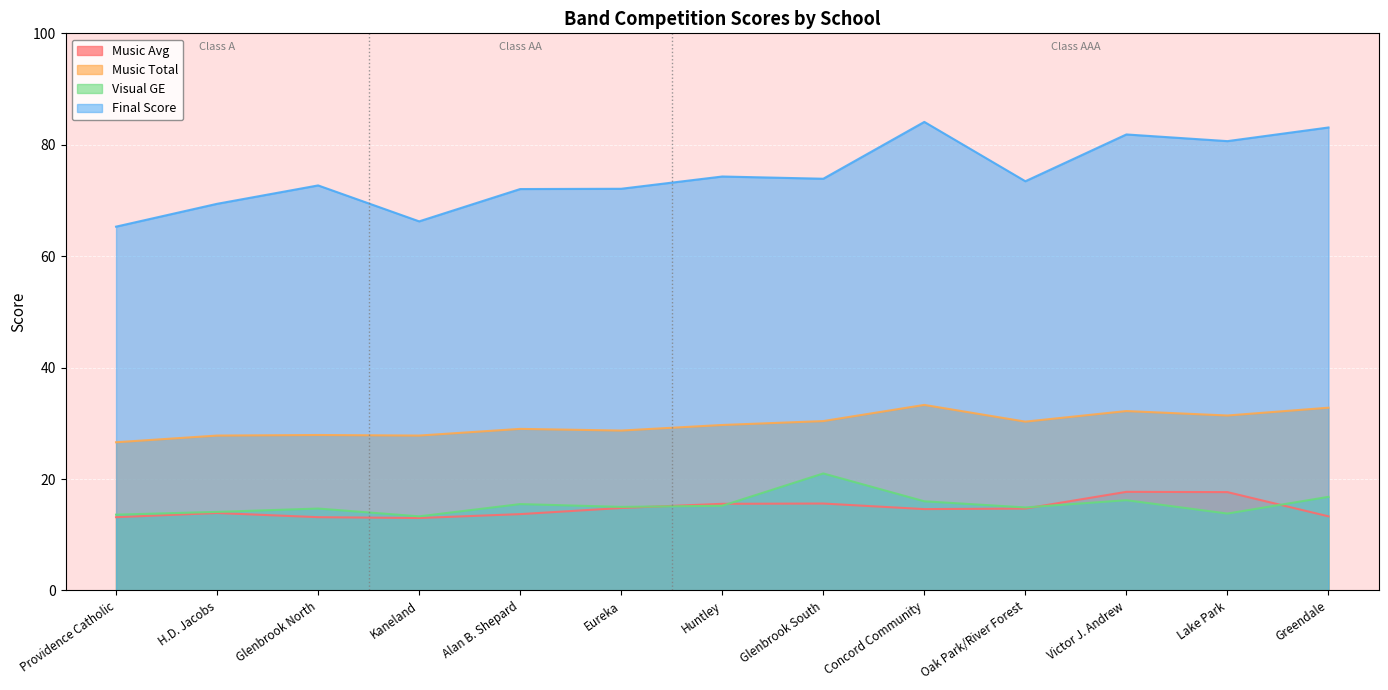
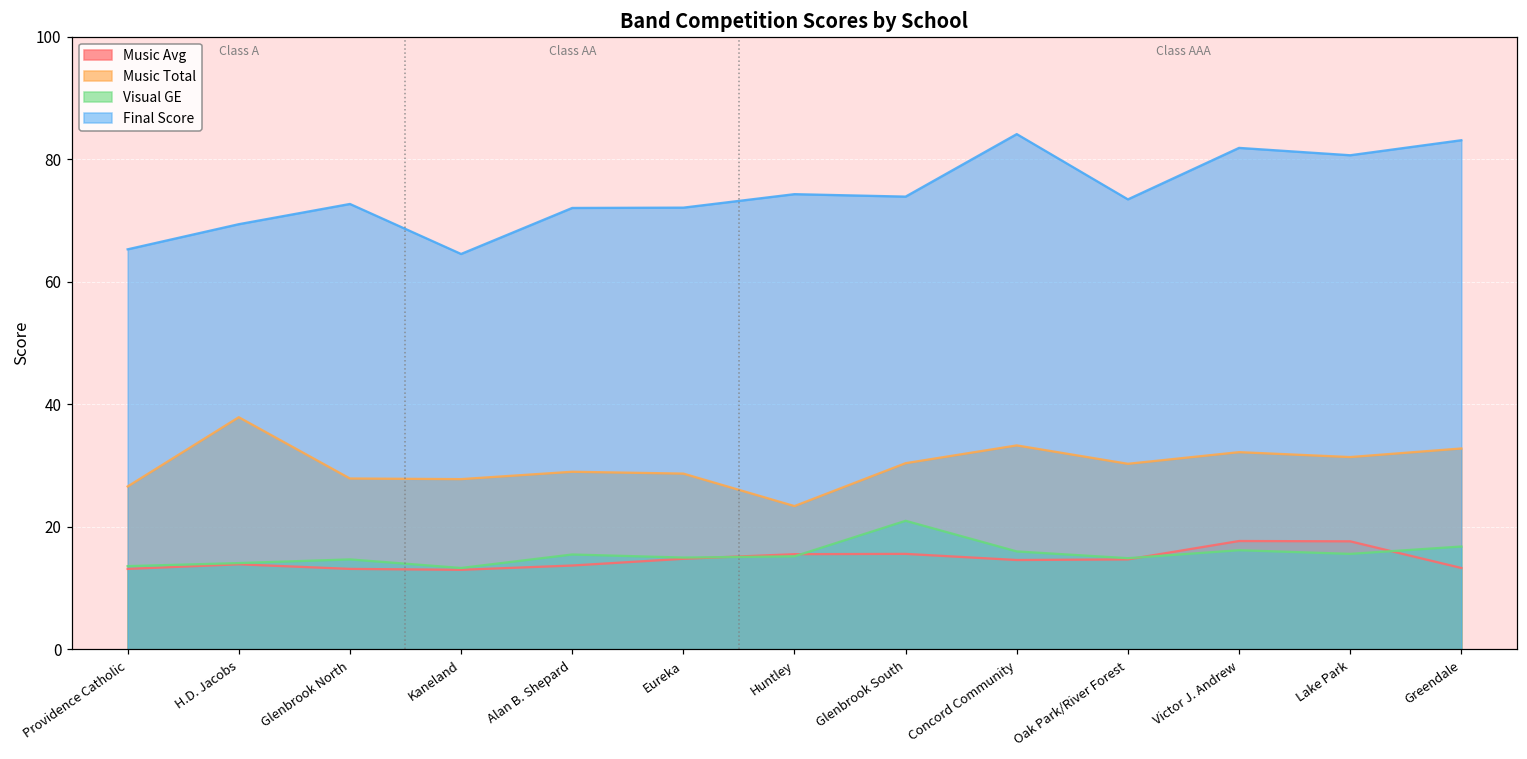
  {
    "Music Avg": {
      "Glenbrook North": 13,
      "Alan B. Shepard": 14,
      "Glenbrook South": 16,
      "Concord Community": 15,
      "Victor J. Andrew": 18,
      "Lake Park": 18,
      "Greendale": 13
    },
    "Music Total": {
      "Providence Catholic": 27,
-     "H.D. Jacobs": 28,
+     "H.D. Jacobs": 38,
      "Glenbrook North": 28,
      "Kaneland": 28,
      "Alan B. Shepard": 29,
      "Eureka": 29,
-     "Huntley": 30,
+     "Huntley": 23,
      "Glenbrook South": 30,
      "Concord Community": 33,
      "Oak Park/River Forest": 30,
      "Victor J. Andrew": 32,
      "Lake Park": 31,
      "Greendale": 33
    },
    "Visual GE": {
      "Glenbrook North": 15,
      "Alan B. Shepard": 16,
      "Glenbrook South": 21,
      "Concord Community": 16,
      "Victor J. Andrew": 16,
-     "Lake Park": 14,
+     "Lake Park": 16,
      "Greendale": 17
    },
    "Final Score": {
      "Providence Catholic": 65,
      "H.D. Jacobs": 69,
      "Glenbrook North": 73,
-     "Kaneland": 66,
+     "Kaneland": 65,
      "Alan B. Shepard": 72,
      "Eureka": 72,
      "Huntley": 74,
      "Glenbrook South": 74,
      "Concord Community": 84,
      "Oak Park/River Forest": 73,
      "Victor J. Andrew": 82,
      "Lake Park": 81,
      "Greendale": 83
    }
  }
